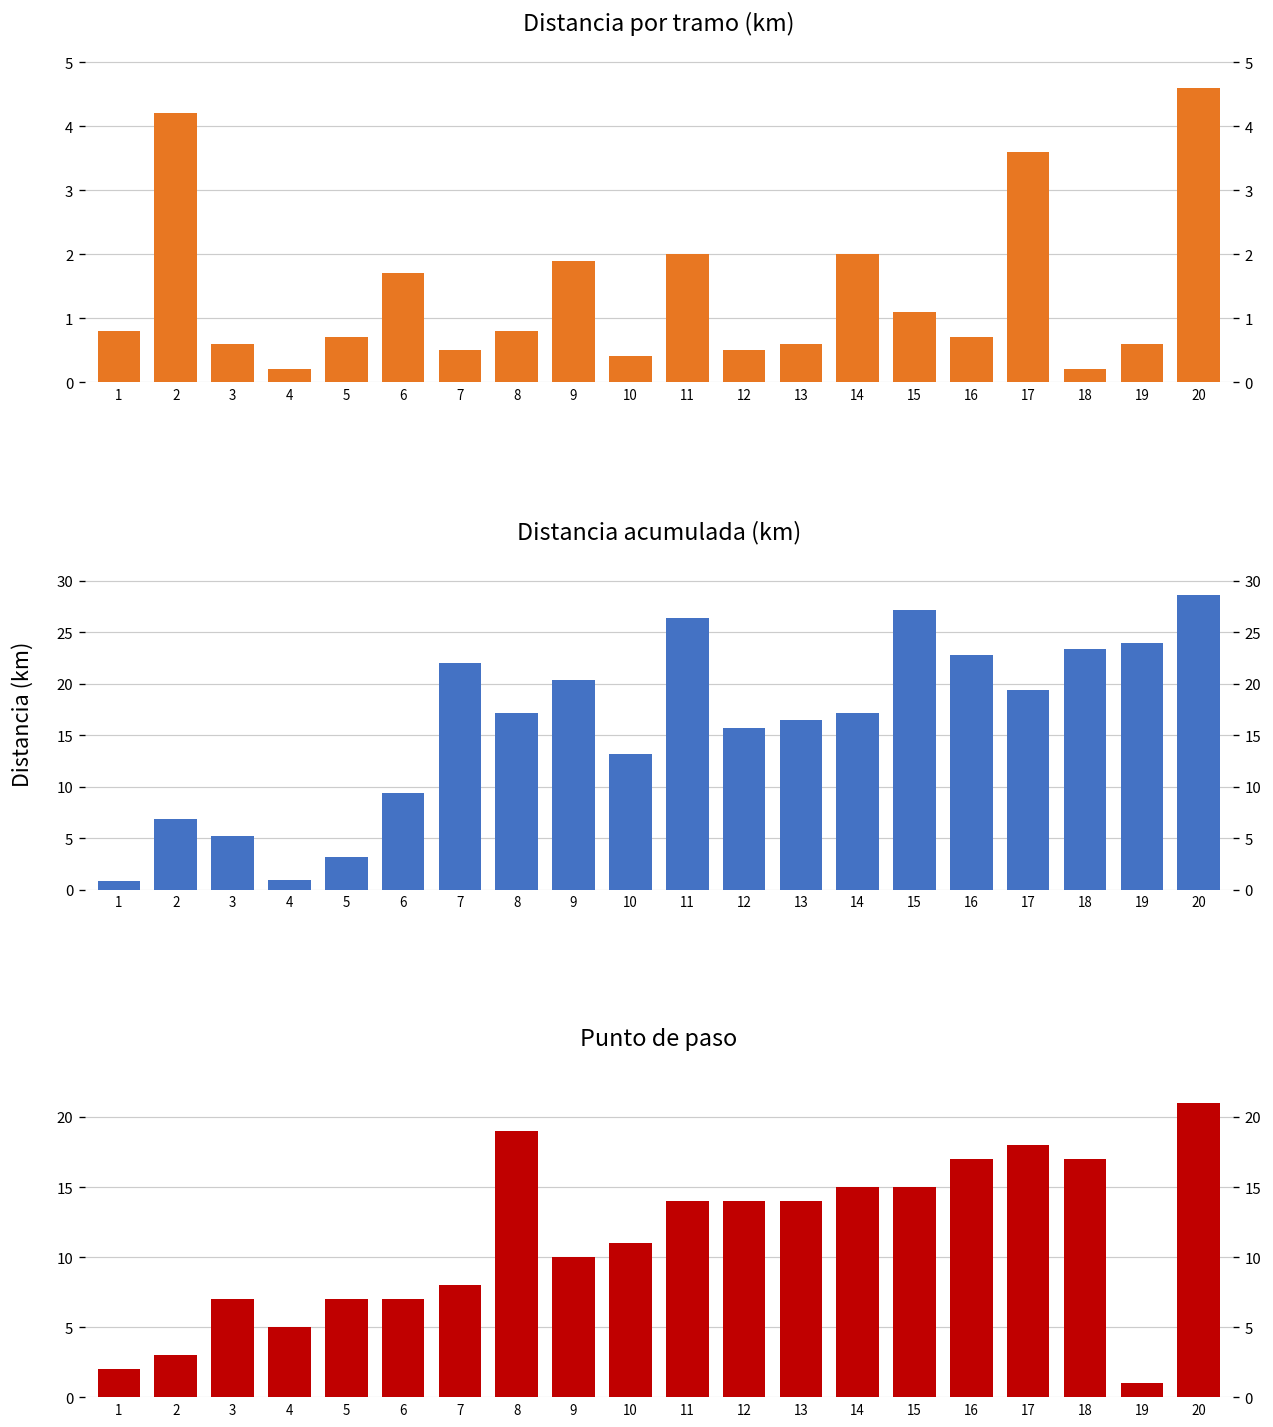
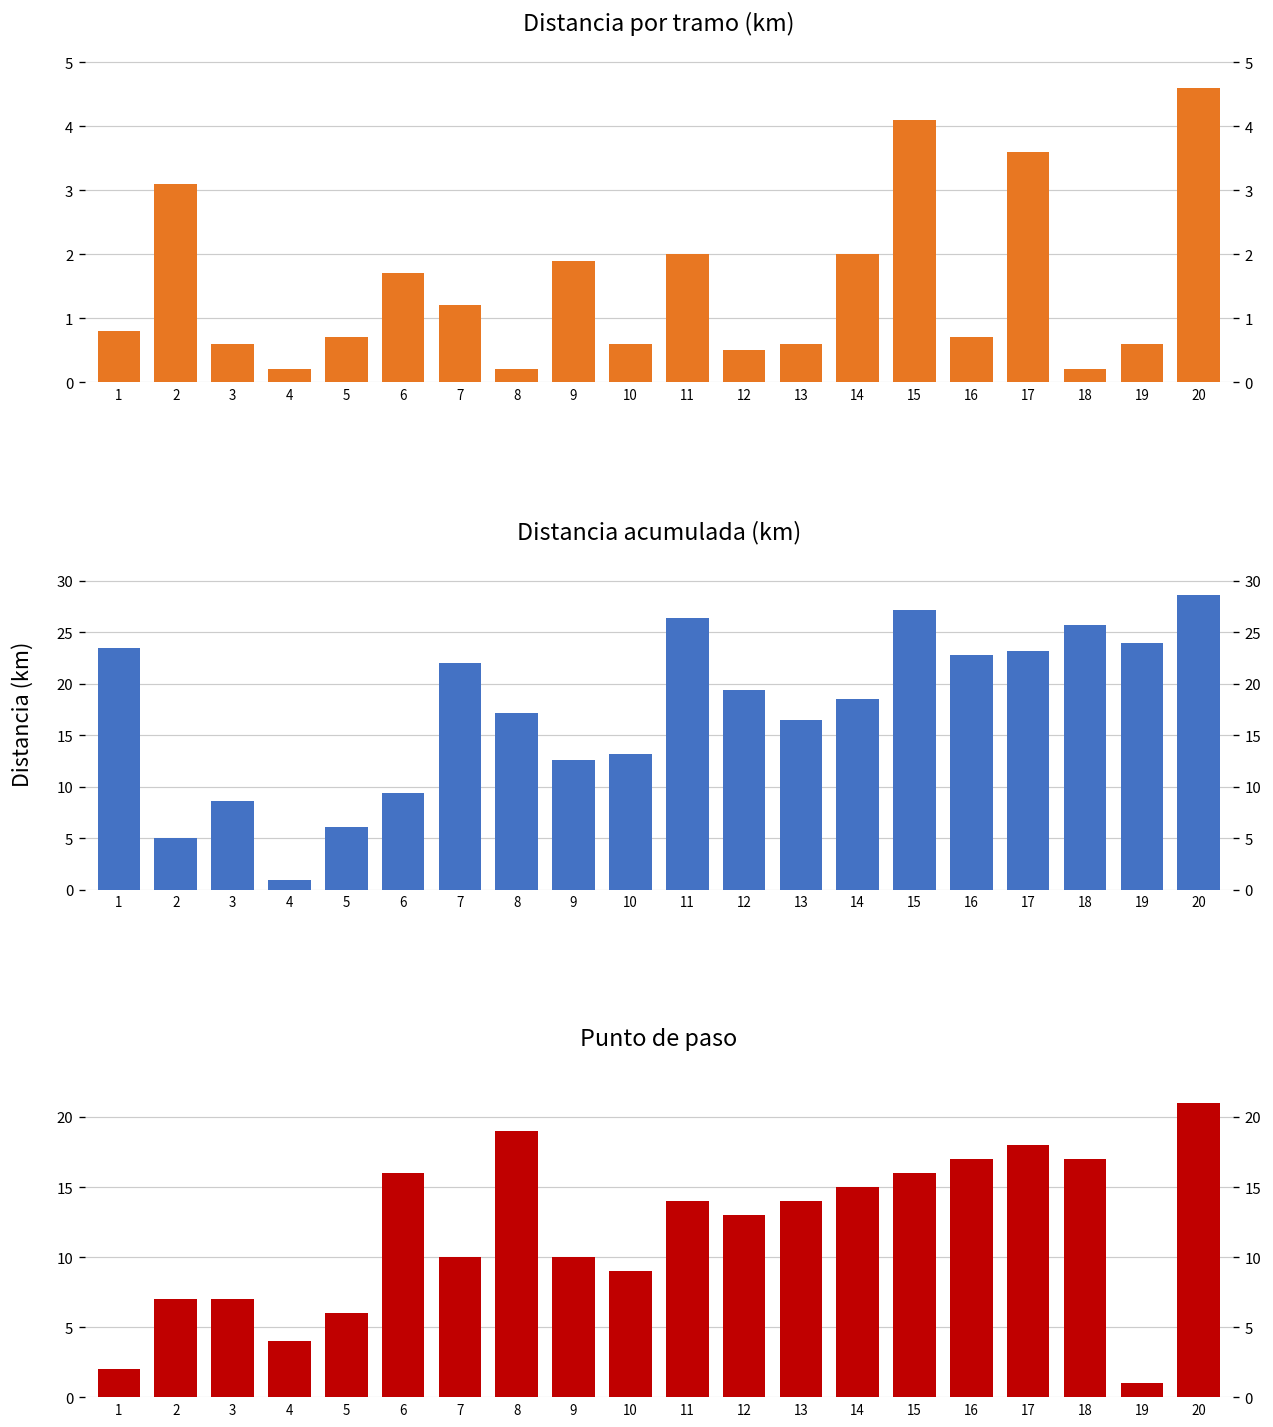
  {
    "Distancia por tramo (km)": {
      "1": 0.8,
-     "2": 4.2,
+     "2": 3.1,
      "3": 0.6,
      "4": 0.2,
      "5": 0.7,
      "6": 1.7,
-     "7": 0.5,
-     "8": 0.8,
+     "7": 1.2,
+     "8": 0.2,
      "9": 1.9,
-     "10": 0.4,
+     "10": 0.6,
      "11": 2.0,
      "12": 0.5,
      "13": 0.6,
      "14": 2.0,
-     "15": 1.1,
+     "15": 4.1,
      "16": 0.7,
      "17": 3.6,
      "18": 0.2,
      "19": 0.6,
      "20": 4.6
    },
    "Distancia acumulada (km)": {
-     "1": 1,
-     "2": 7,
-     "3": 5,
+     "1": 24,
+     "2": 5,
+     "3": 9,
      "4": 1,
-     "5": 3,
+     "5": 6,
      "6": 9,
      "7": 22,
      "8": 17,
-     "9": 20,
+     "9": 13,
      "10": 13,
      "11": 26,
-     "12": 16,
+     "12": 19,
      "13": 17,
-     "14": 17,
+     "14": 19,
      "15": 27,
      "16": 23,
-     "17": 19,
-     "18": 23,
+     "17": 23,
+     "18": 26,
      "19": 24,
      "20": 29
    },
    "Punto de paso": {
      "1": 2,
-     "2": 3,
+     "2": 7,
      "3": 7,
-     "4": 5,
-     "5": 7,
-     "6": 7,
-     "7": 8,
+     "4": 4,
+     "5": 6,
+     "6": 16,
+     "7": 10,
      "8": 19,
      "9": 10,
-     "10": 11,
+     "10": 9,
      "11": 14,
-     "12": 14,
+     "12": 13,
      "13": 14,
      "14": 15,
-     "15": 15,
+     "15": 16,
      "16": 17,
      "17": 18,
      "18": 17,
      "19": 1,
      "20": 21
    }
  }
